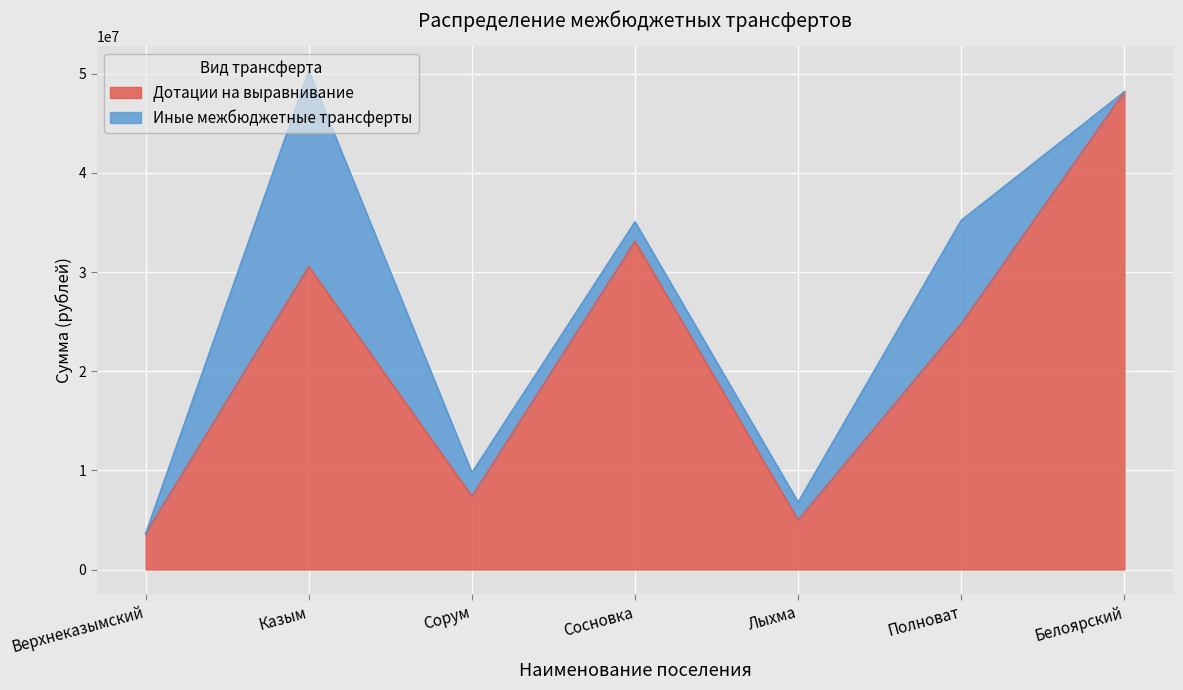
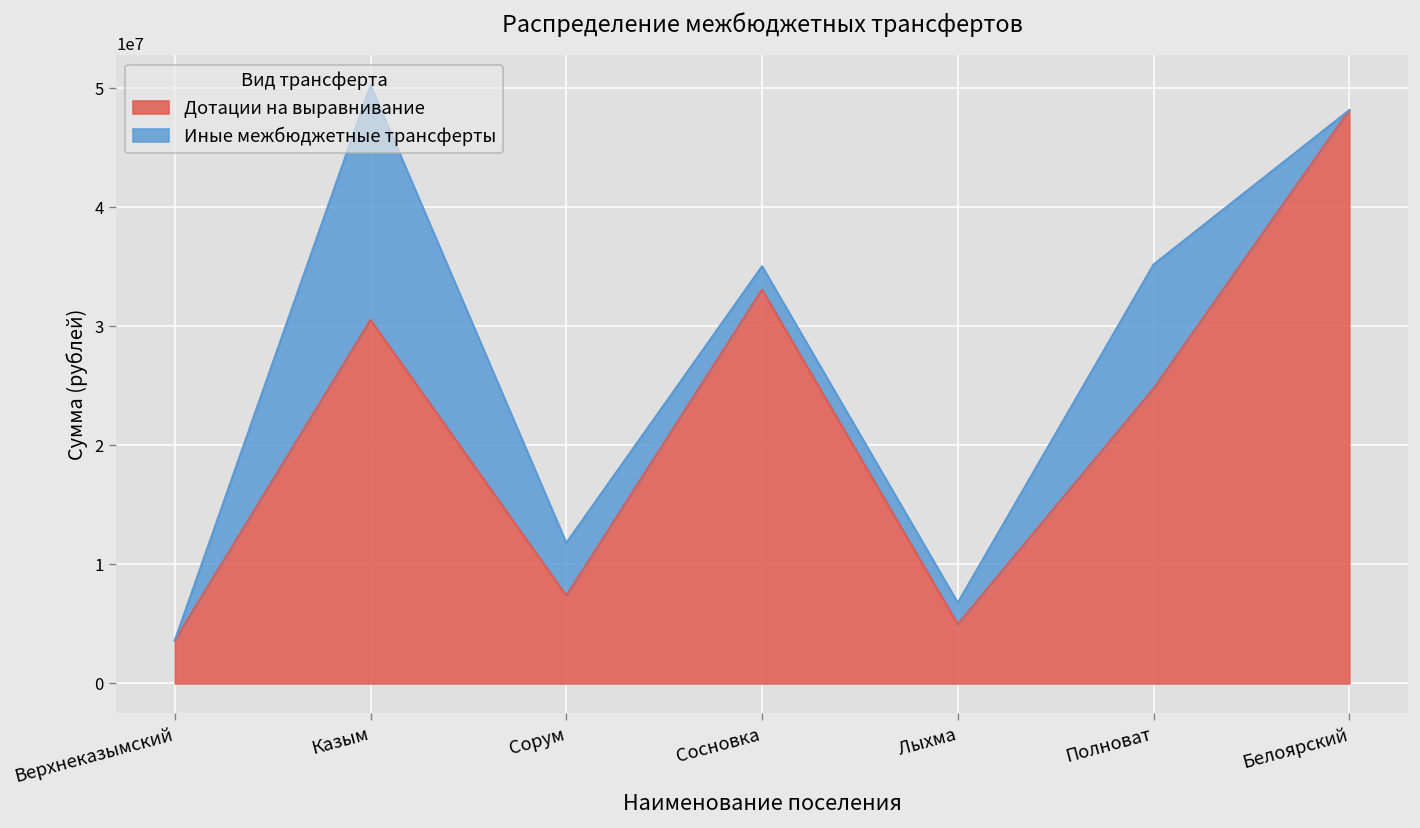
  {
    "Дотации на выравнивание": {
      "Казым": 31000000,
      "Сорум": 7000000,
      "Сосновка": 33000000,
      "Лыхма": 5000000,
      "Полноват": 25000000
    },
    "Иные межбюджетные трансферты": {
-     "Сорум": 2000000,
+     "Сорум": 4000000,
      "Сосновка": 2000000,
      "Лыхма": 2000000,
      "Полноват": 10000000
    }
  }
